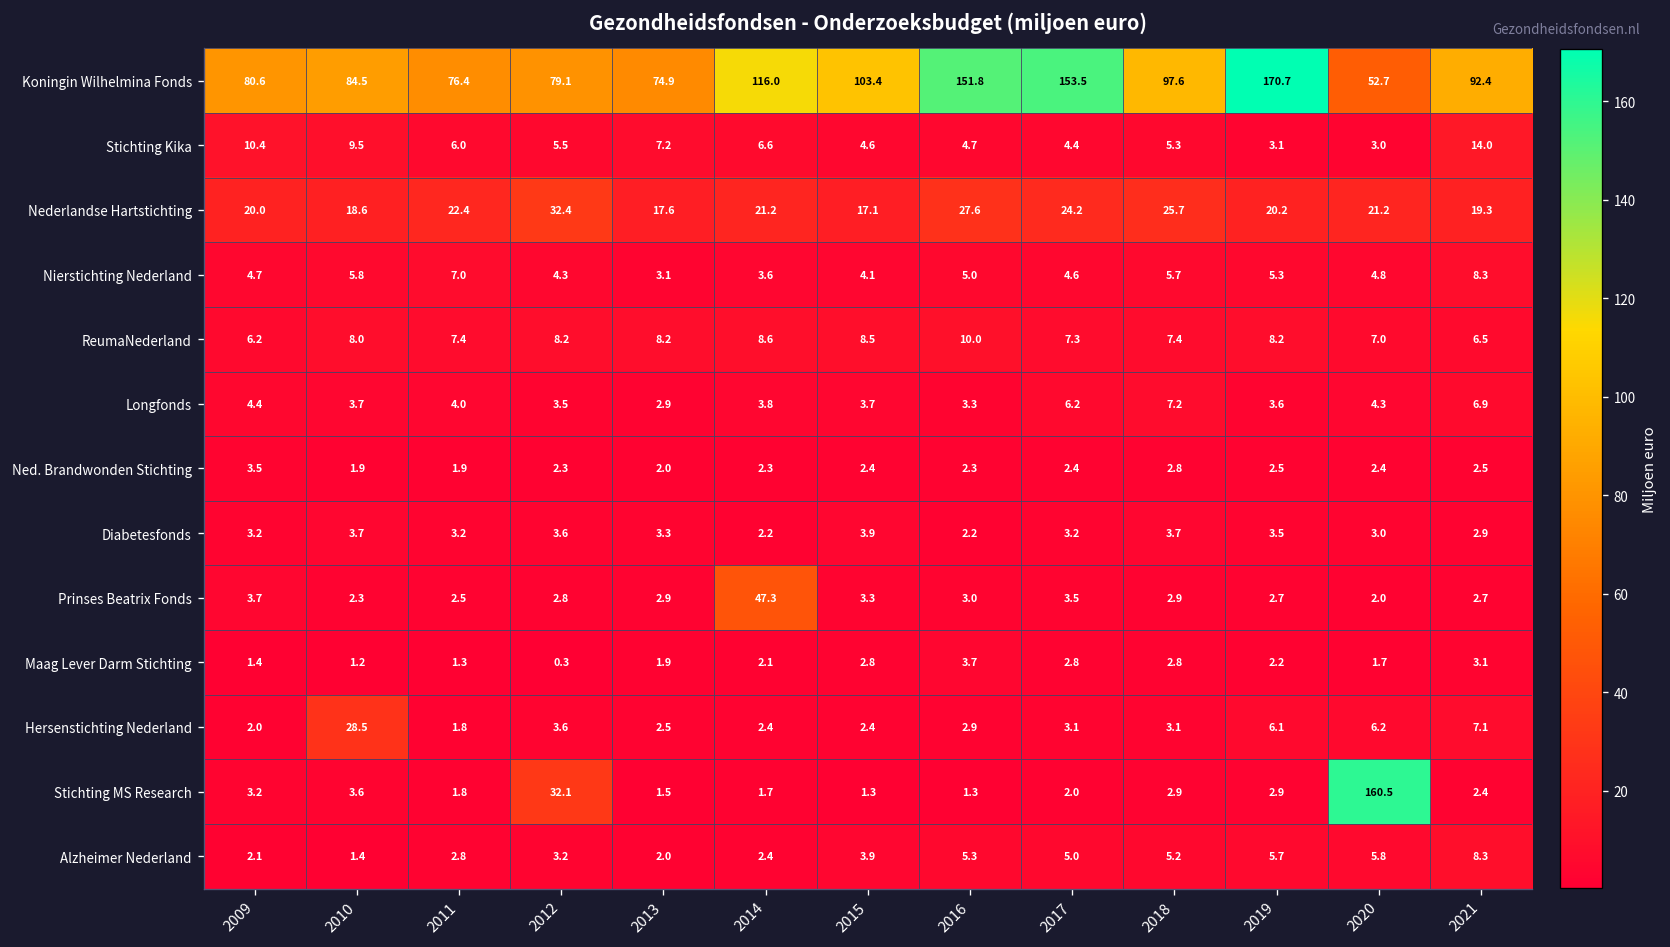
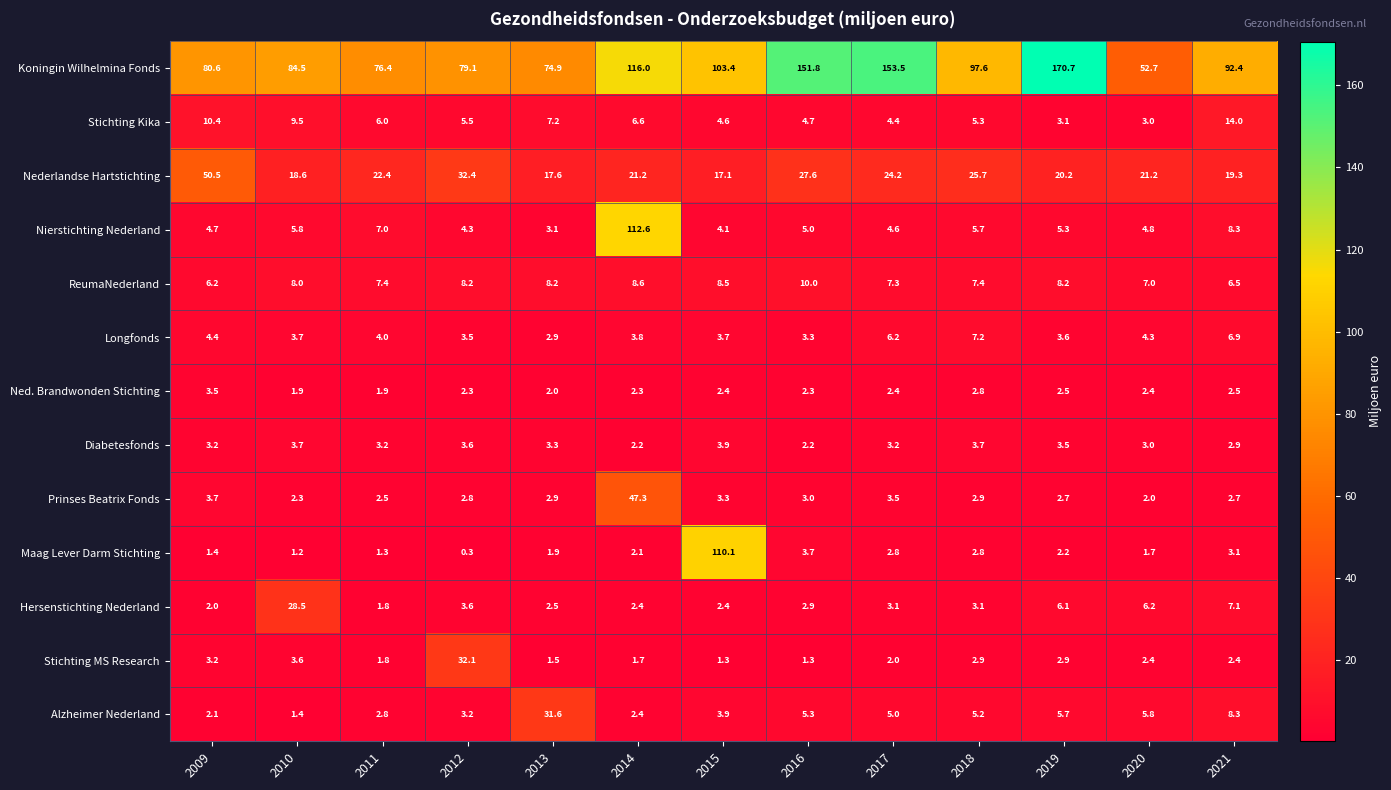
  {
    "Koningin Wilhelmina Fonds": {
      "2009": 80.6,
      "2010": 84.5,
      "2011": 76.4,
      "2012": 79.1,
      "2013": 74.9,
      "2014": 116.0,
      "2015": 103.4,
      "2016": 151.8,
      "2017": 153.5,
      "2018": 97.6,
      "2019": 170.7,
      "2020": 52.7,
      "2021": 92.4
    },
    "Stichting Kika": {
      "2009": 10.4,
      "2010": 9.5,
      "2011": 6.0,
      "2012": 5.5,
      "2013": 7.2,
      "2014": 6.6,
      "2015": 4.6,
      "2016": 4.7,
      "2017": 4.4,
      "2018": 5.3,
      "2019": 3.1,
      "2020": 3.0,
      "2021": 14.0
    },
    "Nederlandse Hartstichting": {
-     "2009": 20.0,
+     "2009": 50.5,
      "2010": 18.6,
      "2011": 22.4,
      "2012": 32.4,
      "2013": 17.6,
      "2014": 21.2,
      "2015": 17.1,
      "2016": 27.6,
      "2017": 24.2,
      "2018": 25.7,
      "2019": 20.2,
      "2020": 21.2,
      "2021": 19.3
    },
    "Nierstichting Nederland": {
      "2009": 4.7,
      "2010": 5.8,
      "2011": 7.0,
      "2012": 4.3,
      "2013": 3.1,
-     "2014": 3.6,
+     "2014": 112.6,
      "2015": 4.1,
      "2016": 5.0,
      "2017": 4.6,
      "2018": 5.7,
      "2019": 5.3,
      "2020": 4.8,
      "2021": 8.3
    },
    "ReumaNederland": {
      "2009": 6.2,
      "2010": 8.0,
      "2011": 7.4,
      "2012": 8.2,
      "2013": 8.2,
      "2014": 8.6,
      "2015": 8.5,
      "2016": 10.0,
      "2017": 7.3,
      "2018": 7.4,
      "2019": 8.2,
      "2020": 7.0,
      "2021": 6.5
    },
    "Longfonds": {
      "2009": 4.4,
      "2010": 3.7,
      "2011": 4.0,
      "2012": 3.5,
      "2013": 2.9,
      "2014": 3.8,
      "2015": 3.7,
      "2016": 3.3,
      "2017": 6.2,
      "2018": 7.2,
      "2019": 3.6,
      "2020": 4.3,
      "2021": 6.9
    },
    "Ned. Brandwonden Stichting": {
      "2009": 3.5,
      "2010": 1.9,
      "2011": 1.9,
      "2012": 2.3,
      "2013": 2.0,
      "2014": 2.3,
      "2015": 2.4,
      "2016": 2.3,
      "2017": 2.4,
      "2018": 2.8,
      "2019": 2.5,
      "2020": 2.4,
      "2021": 2.5
    },
    "Diabetesfonds": {
      "2009": 3.2,
      "2010": 3.7,
      "2011": 3.2,
      "2012": 3.6,
      "2013": 3.3,
      "2014": 2.2,
      "2015": 3.9,
      "2016": 2.2,
      "2017": 3.2,
      "2018": 3.7,
      "2019": 3.5,
      "2020": 3.0,
      "2021": 2.9
    },
    "Prinses Beatrix Fonds": {
      "2009": 3.7,
      "2010": 2.3,
      "2011": 2.5,
      "2012": 2.8,
      "2013": 2.9,
      "2014": 47.3,
      "2015": 3.3,
      "2016": 3.0,
      "2017": 3.5,
      "2018": 2.9,
      "2019": 2.7,
      "2020": 2.0,
      "2021": 2.7
    },
    "Maag Lever Darm Stichting": {
      "2009": 1.4,
      "2010": 1.2,
      "2011": 1.3,
      "2012": 0.3,
      "2013": 1.9,
      "2014": 2.1,
-     "2015": 2.8,
+     "2015": 110.1,
      "2016": 3.7,
      "2017": 2.8,
      "2018": 2.8,
      "2019": 2.2,
      "2020": 1.7,
      "2021": 3.1
    },
    "Hersenstichting Nederland": {
      "2009": 2.0,
      "2010": 28.5,
      "2011": 1.8,
      "2012": 3.6,
      "2013": 2.5,
      "2014": 2.4,
      "2015": 2.4,
      "2016": 2.9,
      "2017": 3.1,
      "2018": 3.1,
      "2019": 6.1,
      "2020": 6.2,
      "2021": 7.1
    },
    "Stichting MS Research": {
      "2009": 3.2,
      "2010": 3.6,
      "2011": 1.8,
      "2012": 32.1,
      "2013": 1.5,
      "2014": 1.7,
      "2015": 1.3,
      "2016": 1.3,
      "2017": 2.0,
      "2018": 2.9,
      "2019": 2.9,
-     "2020": 160.5,
+     "2020": 2.4,
      "2021": 2.4
    },
    "Alzheimer Nederland": {
      "2009": 2.1,
      "2010": 1.4,
      "2011": 2.8,
      "2012": 3.2,
-     "2013": 2.0,
+     "2013": 31.6,
      "2014": 2.4,
      "2015": 3.9,
      "2016": 5.3,
      "2017": 5.0,
      "2018": 5.2,
      "2019": 5.7,
      "2020": 5.8,
      "2021": 8.3
    }
  }
